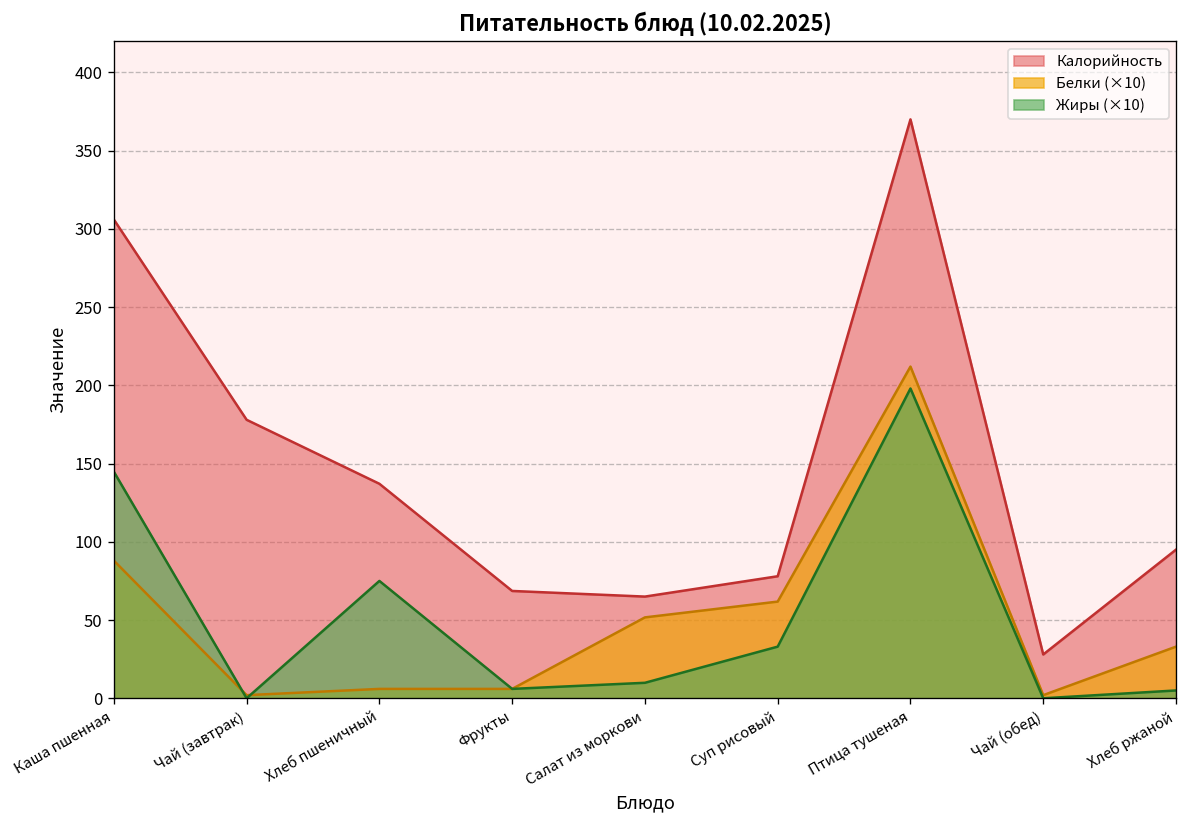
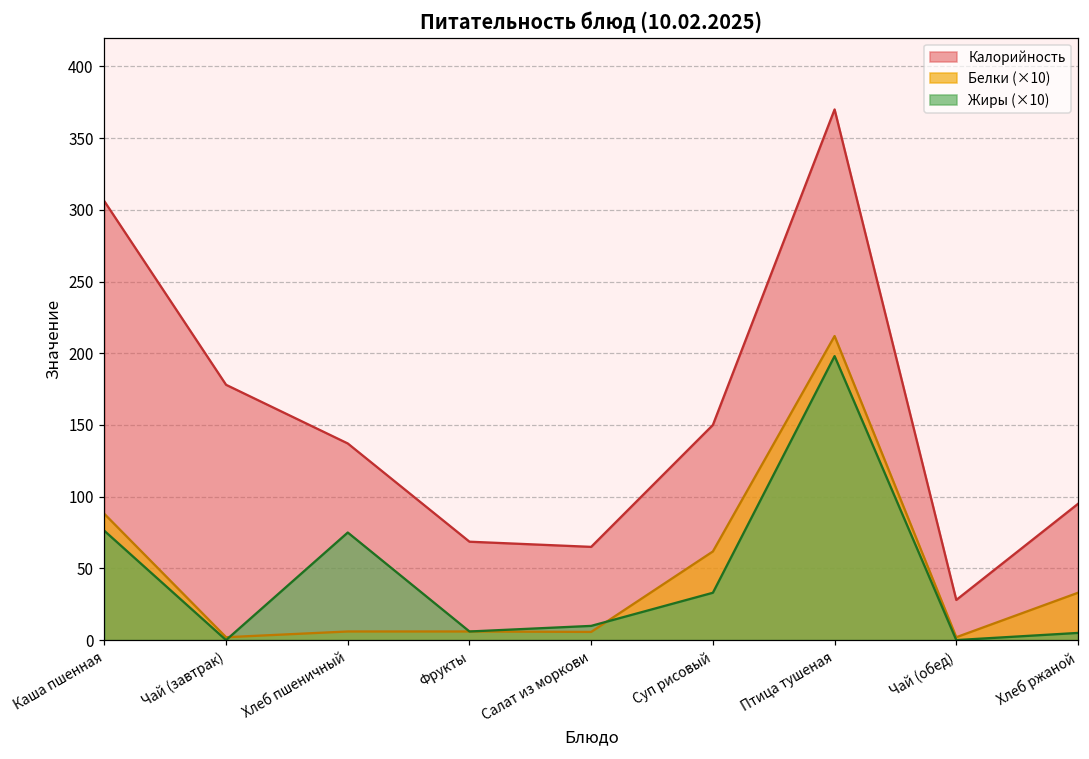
  {
    "Калорийность": {
      "Каша пшенная": 306,
      "Чай (завтрак)": 178,
      "Хлеб пшеничный": 137,
      "Фрукты": 69,
      "Салат из моркови": 65,
-     "Суп рисовый": 78,
+     "Суп рисовый": 150,
      "Птица тушеная": 370,
      "Чай (обед)": 28,
      "Хлеб ржаной": 95
    },
    "Белки (×10)": {
      "Каша пшенная": 88,
      "Чай (завтрак)": 2,
      "Хлеб пшеничный": 6,
-     "Салат из моркови": 52,
+     "Салат из моркови": 6,
      "Суп рисовый": 62,
      "Птица тушеная": 212,
      "Чай (обед)": 2,
      "Хлеб ржаной": 33
    },
    "Жиры (×10)": {
-     "Каша пшенная": 145,
+     "Каша пшенная": 76,
      "Чай (завтрак)": 0,
      "Хлеб пшеничный": 75,
      "Салат из моркови": 10,
      "Суп рисовый": 33,
      "Птица тушеная": 198,
      "Чай (обед)": 0,
      "Хлеб ржаной": 5
    }
  }
